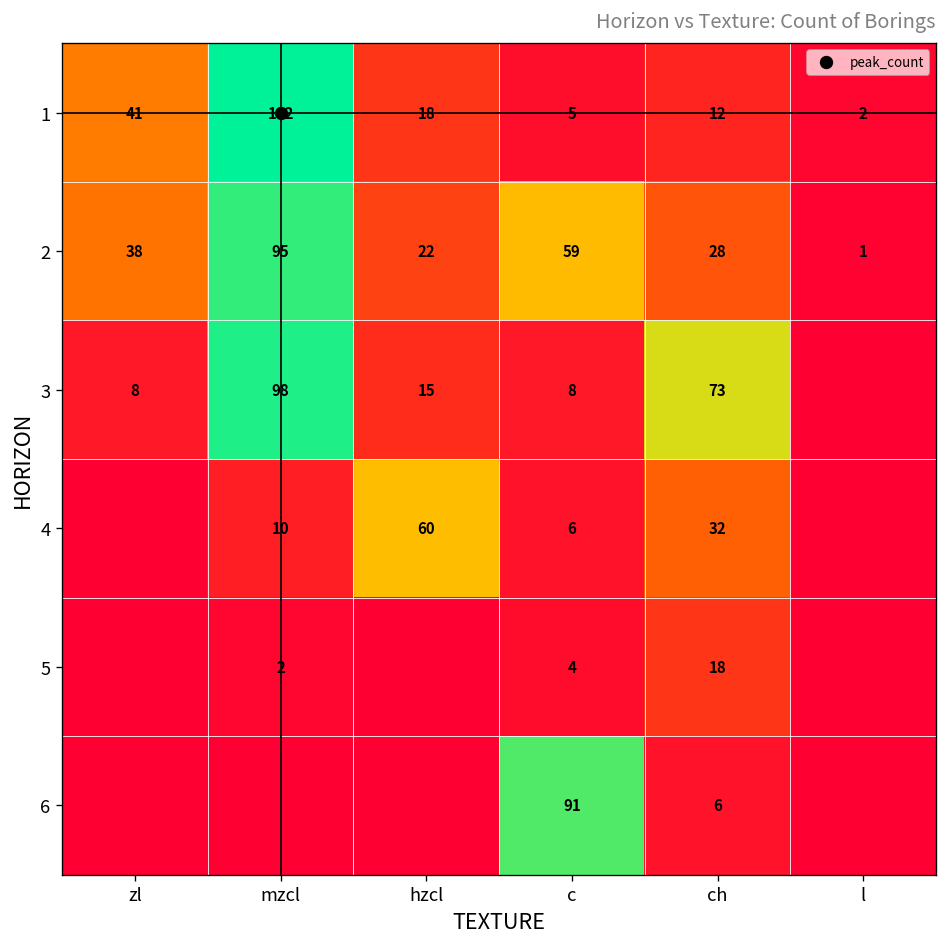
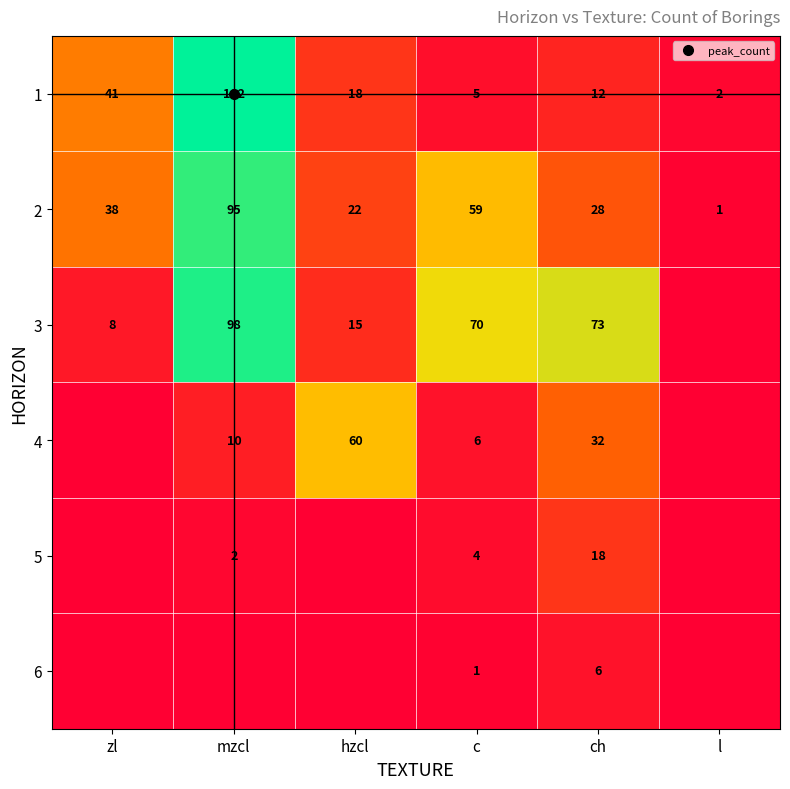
  {
    "1": {
      "zl": 41,
      "hzcl": 18,
      "c": 5,
      "ch": 12,
      "l": 2
    },
    "2": {
      "zl": 38,
      "mzcl": 95,
      "hzcl": 22,
      "c": 59,
      "ch": 28,
      "l": 1
    },
    "3": {
      "zl": 8,
      "mzcl": 98,
      "hzcl": 15,
-     "c": 8,
+     "c": 70,
      "ch": 73
    },
    "4": {
      "mzcl": 10,
      "hzcl": 60,
      "c": 6,
      "ch": 32
    },
    "5": {
      "mzcl": 2,
      "c": 4,
      "ch": 18
    },
    "6": {
-     "c": 91,
+     "c": 1,
      "ch": 6
    }
  }
